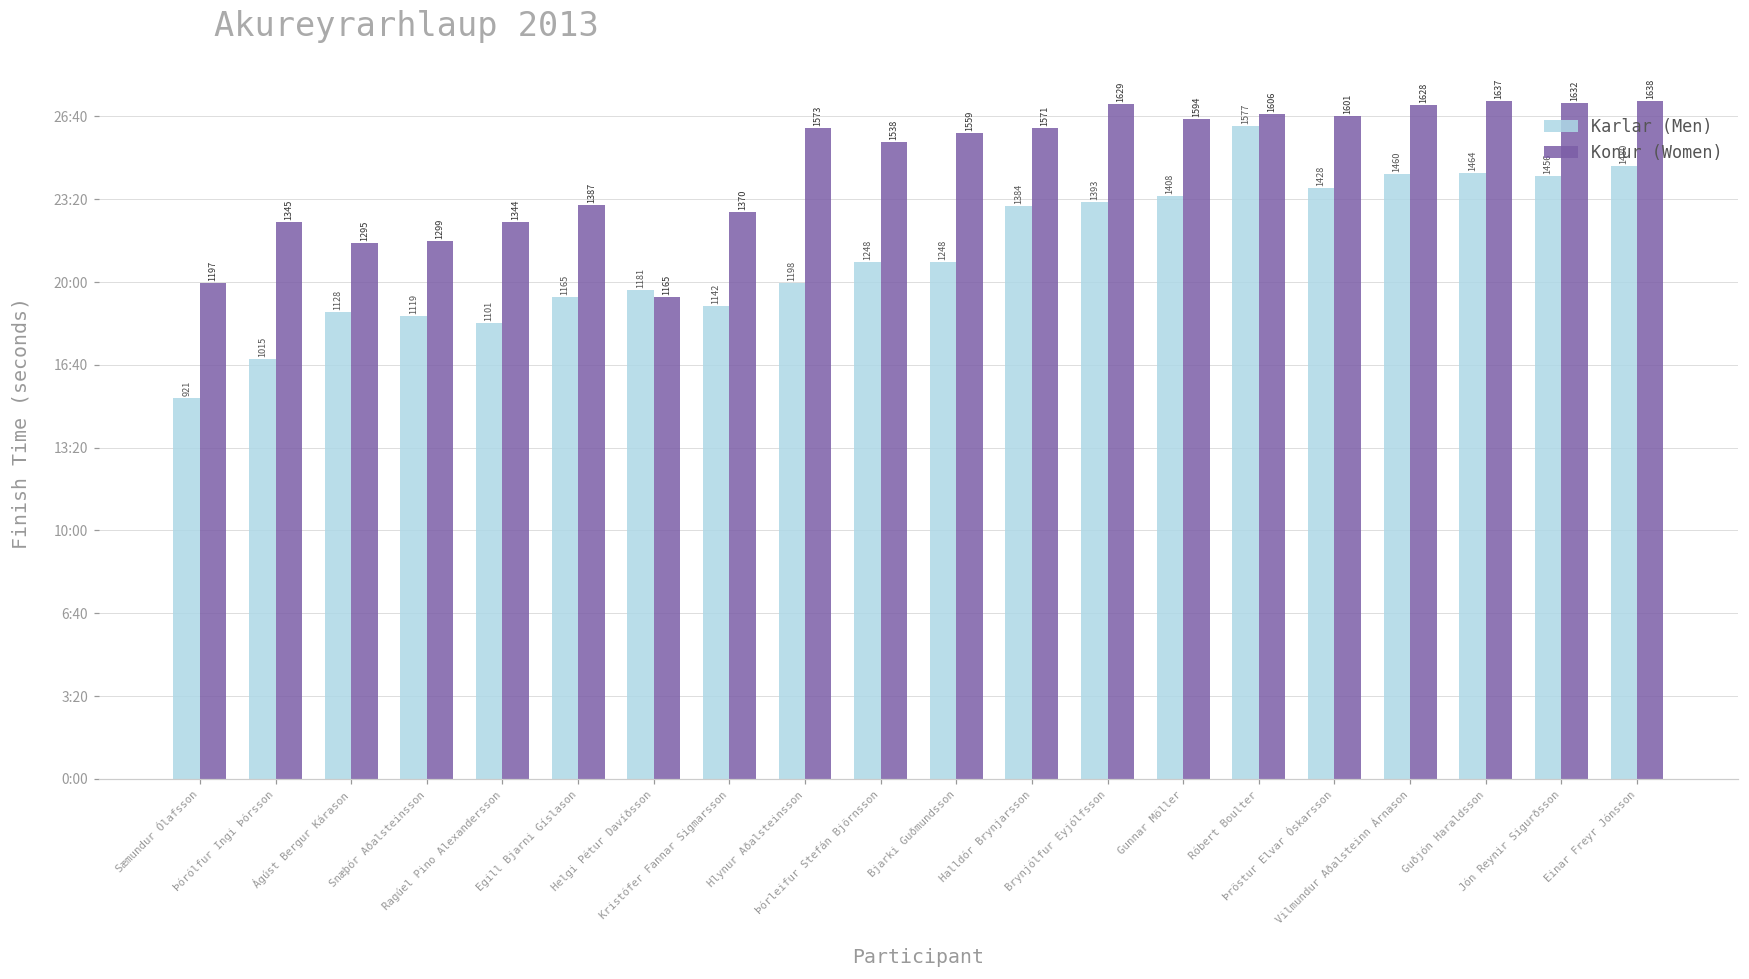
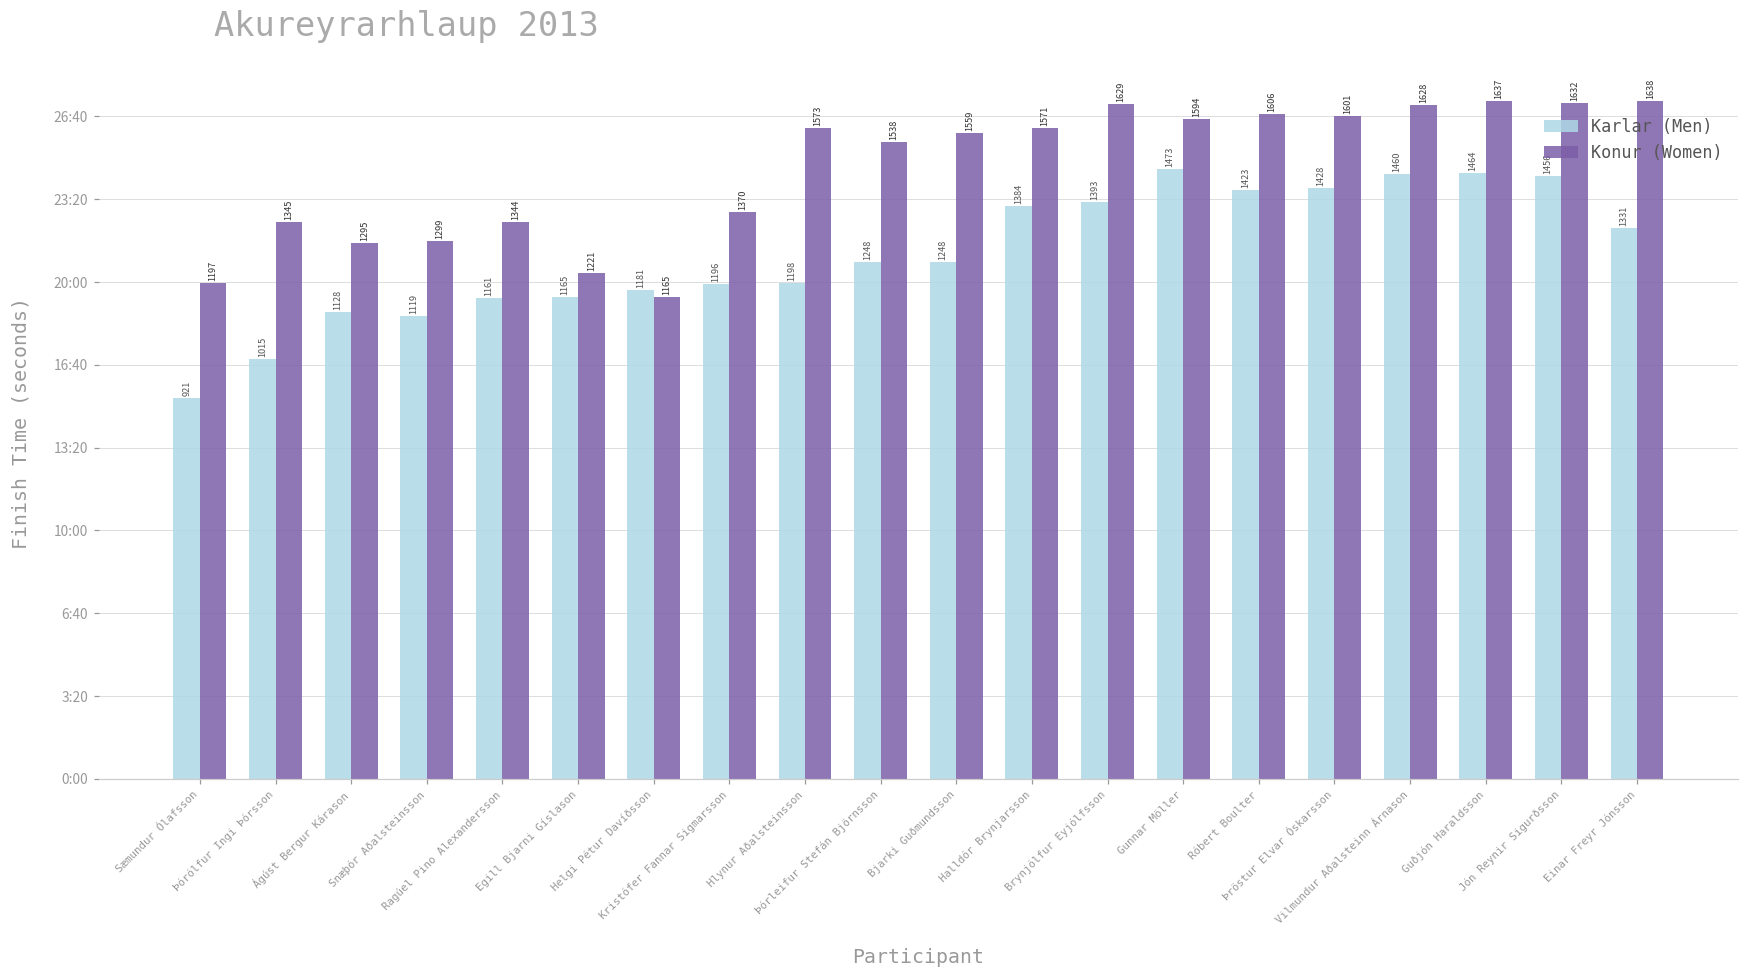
  {
    "Karlar (Men)": {
      "Sæmundur Ólafsson": 921,
      "Þórólfur Ingi Þórsson": 1015,
      "Ágúst Bergur Kárason": 1128,
      "Snæþór Aðalsteinsson": 1119,
-     "Ragúel Pino Alexandersson": 1101,
+     "Ragúel Pino Alexandersson": 1161,
      "Egill Bjarni Gíslason": 1165,
      "Helgi Pétur Davíðsson": 1181,
-     "Kristófer Fannar Sigmarsson": 1142,
+     "Kristófer Fannar Sigmarsson": 1196,
      "Hlynur Aðalsteinsson": 1198,
      "Þórleifur Stefán Björnsson": 1248,
      "Bjarki Guðmundsson": 1248,
      "Halldór Brynjarsson": 1384,
      "Brynjólfur Eyjólfsson": 1393,
-     "Gunnar Möller": 1408,
-     "Róbert Boulter": 1577,
+     "Gunnar Möller": 1473,
+     "Róbert Boulter": 1423,
      "Þröstur Elvar Óskarsson": 1428,
      "Vilmundur Aðalsteinn Árnason": 1460,
      "Guðjón Haraldsson": 1464,
      "Jón Reynir Sigurðsson": 1456,
-     "Einar Freyr Jónsson": 1480
+     "Einar Freyr Jónsson": 1331
    },
    "Konur (Women)": {
      "Sæmundur Ólafsson": 1197,
      "Þórólfur Ingi Þórsson": 1345,
      "Ágúst Bergur Kárason": 1295,
      "Snæþór Aðalsteinsson": 1299,
      "Ragúel Pino Alexandersson": 1344,
-     "Egill Bjarni Gíslason": 1387,
+     "Egill Bjarni Gíslason": 1221,
      "Helgi Pétur Davíðsson": 1165,
      "Kristófer Fannar Sigmarsson": 1370,
      "Hlynur Aðalsteinsson": 1573,
      "Þórleifur Stefán Björnsson": 1538,
      "Bjarki Guðmundsson": 1559,
      "Halldór Brynjarsson": 1571,
      "Brynjólfur Eyjólfsson": 1629,
      "Gunnar Möller": 1594,
      "Róbert Boulter": 1606,
      "Þröstur Elvar Óskarsson": 1601,
      "Vilmundur Aðalsteinn Árnason": 1628,
      "Guðjón Haraldsson": 1637,
      "Jón Reynir Sigurðsson": 1632,
      "Einar Freyr Jónsson": 1638
    }
  }
